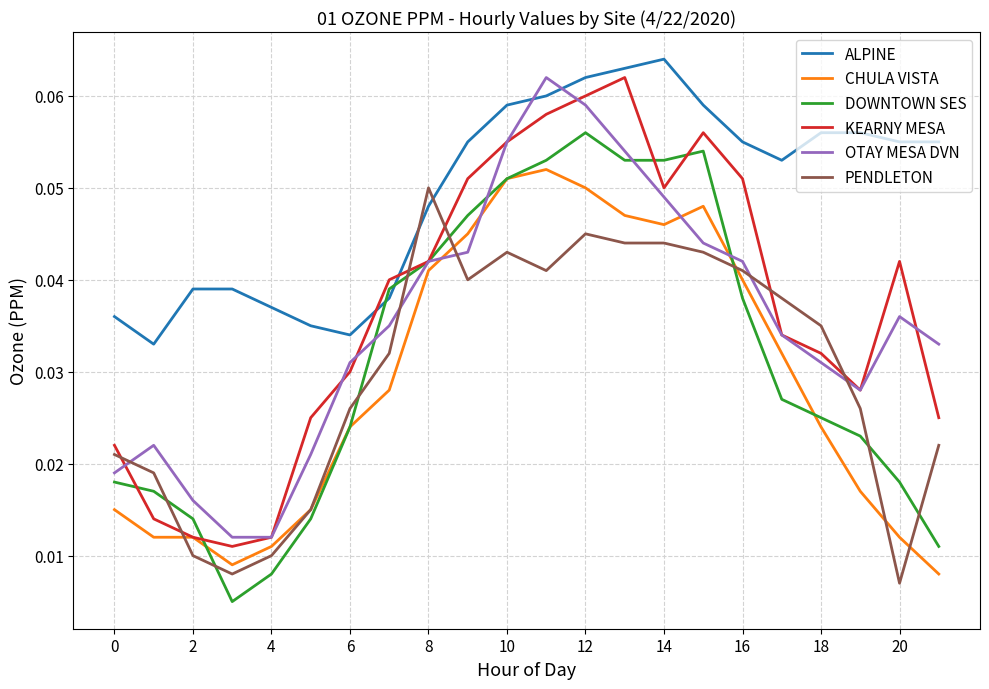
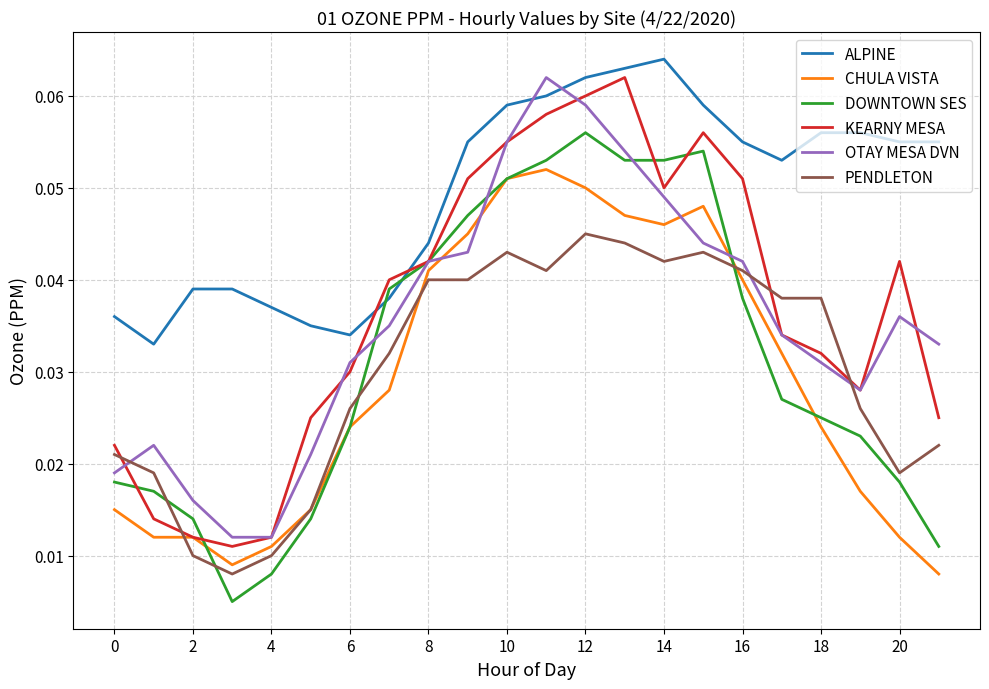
  {
    "ALPINE": {
      "0": 0.036,
      "2": 0.039,
      "4": 0.037,
      "6": 0.034,
-     "8": 0.048,
+     "8": 0.044,
      "10": 0.059,
      "12": 0.062,
      "14": 0.064,
      "16": 0.055
    },
    "CHULA VISTA": {
      "0": 0.015,
      "4": 0.011,
      "8": 0.041,
      "12": 0.050,
      "14": 0.046,
      "16": 0.040,
      "18": 0.024,
      "20": 0.012
    },
    "DOWNTOWN SES": {
      "0": 0.018,
      "2": 0.014,
      "4": 0.008,
      "12": 0.056,
      "14": 0.053,
      "16": 0.038,
      "18": 0.025,
      "20": 0.018
    },
    "KEARNY MESA": {
      "0": 0.022,
      "6": 0.030,
      "12": 0.060,
      "14": 0.050,
      "16": 0.051,
      "18": 0.032,
      "20": 0.042
    },
    "OTAY MESA DVN": {
      "0": 0.019,
      "2": 0.016,
      "6": 0.031,
      "12": 0.059,
      "14": 0.049,
      "16": 0.042,
      "18": 0.031,
      "20": 0.036
    },
    "PENDLETON": {
      "0": 0.021,
      "2": 0.010,
      "4": 0.010,
      "6": 0.026,
-     "8": 0.05,
+     "8": 0.04,
      "10": 0.043,
      "12": 0.045,
-     "14": 0.044,
+     "14": 0.042,
      "16": 0.041,
-     "18": 0.035,
-     "20": 0.007
+     "18": 0.038,
+     "20": 0.019
    }
  }
